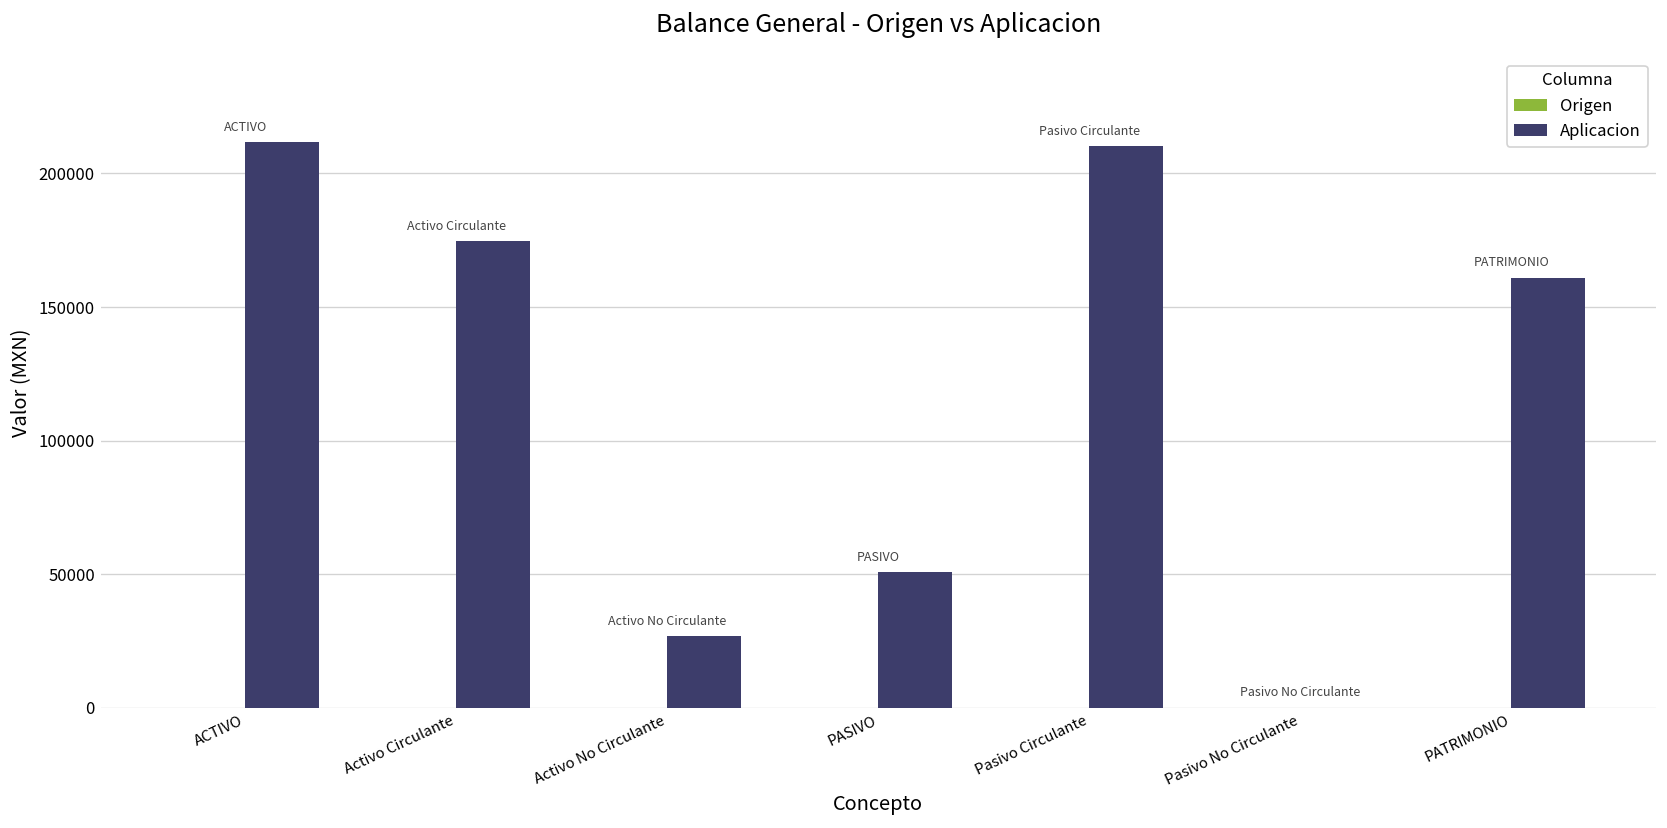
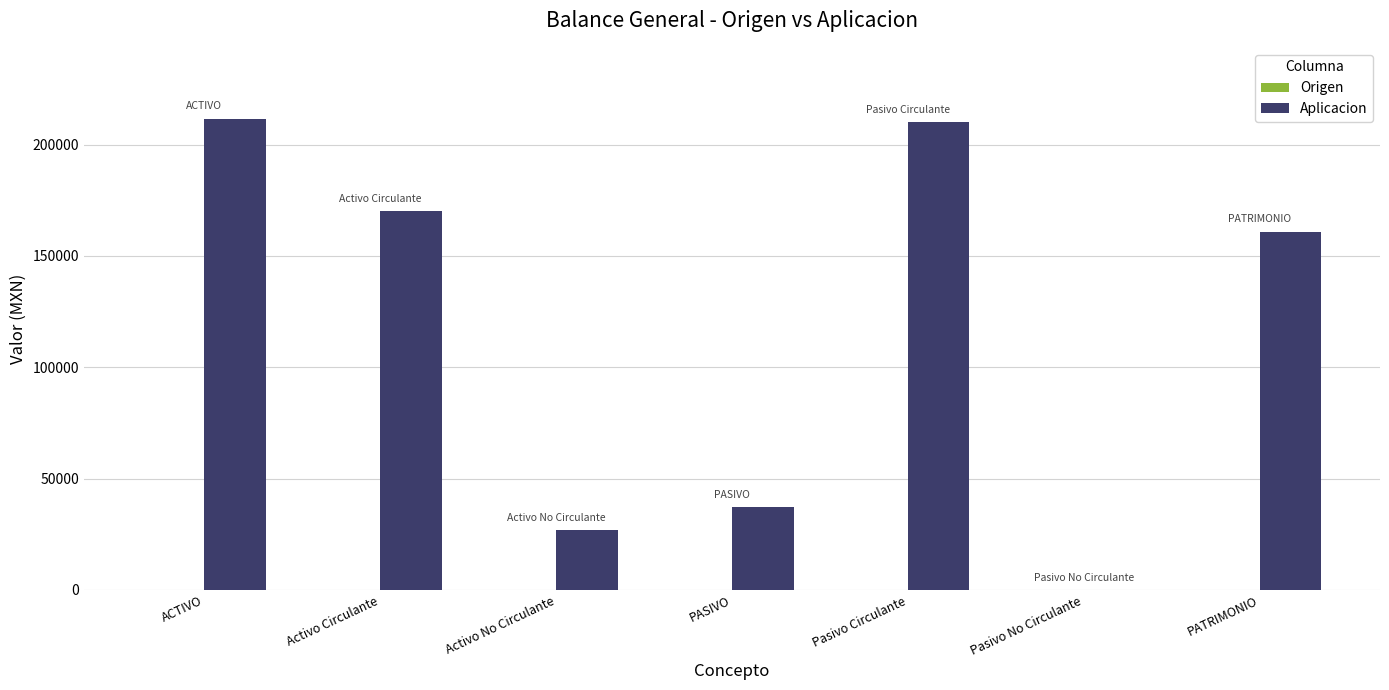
  {
    "Origen": {
      "ACTIVO": 0,
      "Activo Circulante": 0,
      "Activo No Circulante": 0,
      "PASIVO": 0,
      "Pasivo Circulante": 0,
      "Pasivo No Circulante": 0,
      "PATRIMONIO": 0
    },
    "Aplicacion": {
      "ACTIVO": 212000,
-     "Activo Circulante": 175000,
+     "Activo Circulante": 170000,
      "Activo No Circulante": 27000,
-     "PASIVO": 51000,
+     "PASIVO": 37000,
      "Pasivo Circulante": 210000,
      "Pasivo No Circulante": 0,
      "PATRIMONIO": 161000
    }
  }
